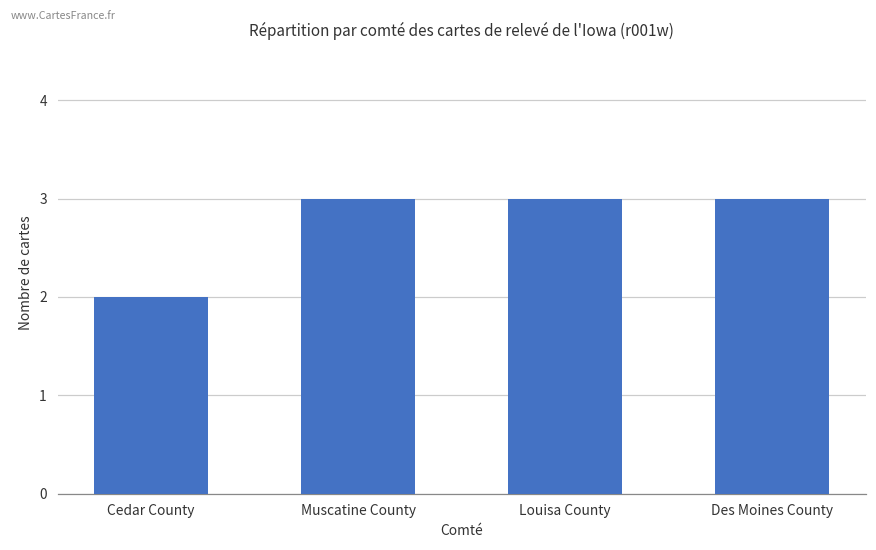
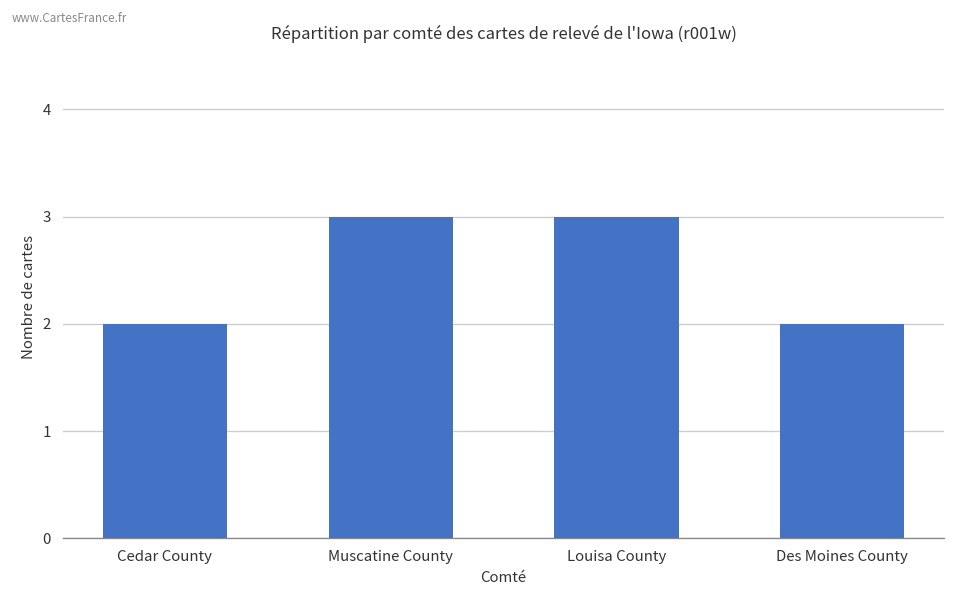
  {
    "Cedar County": 2,
    "Muscatine County": 3,
    "Louisa County": 3,
-   "Des Moines County": 3
+   "Des Moines County": 2
  }
